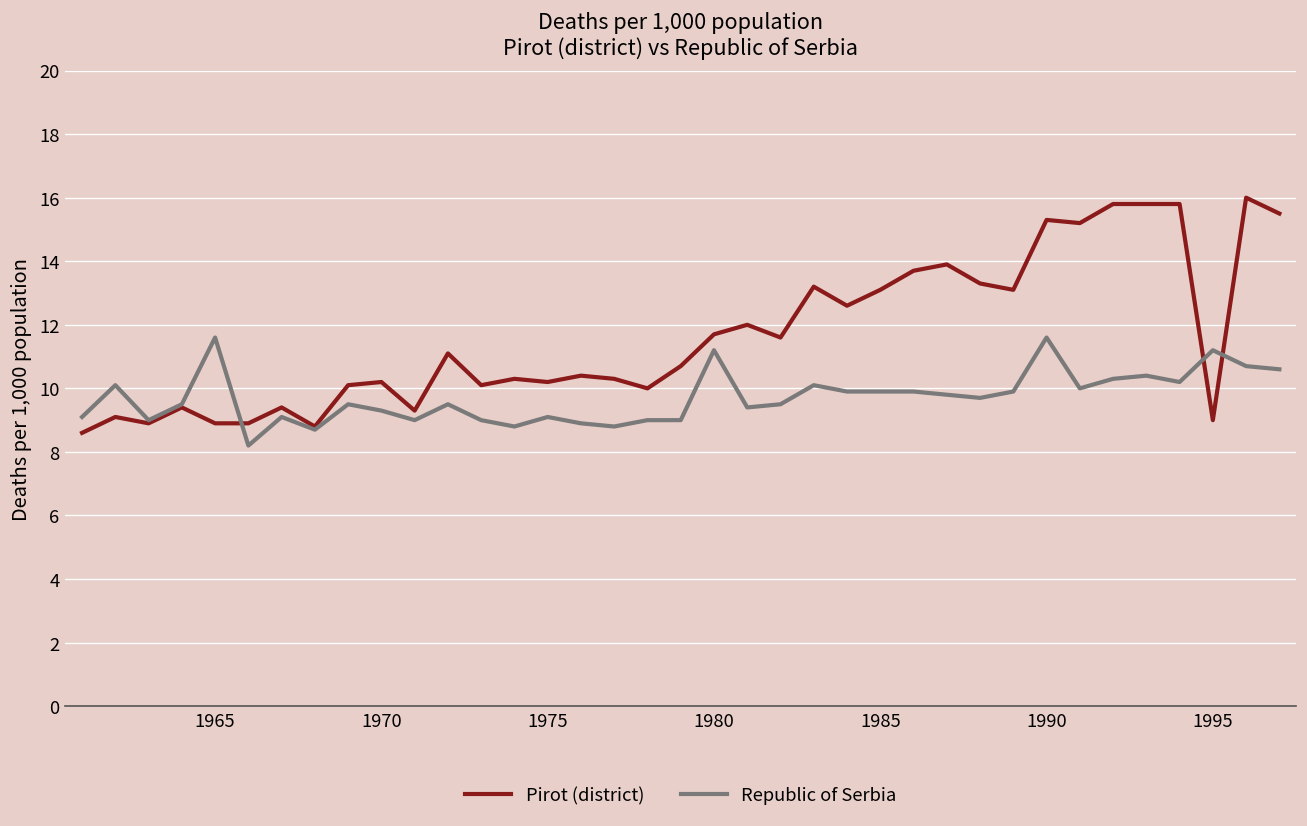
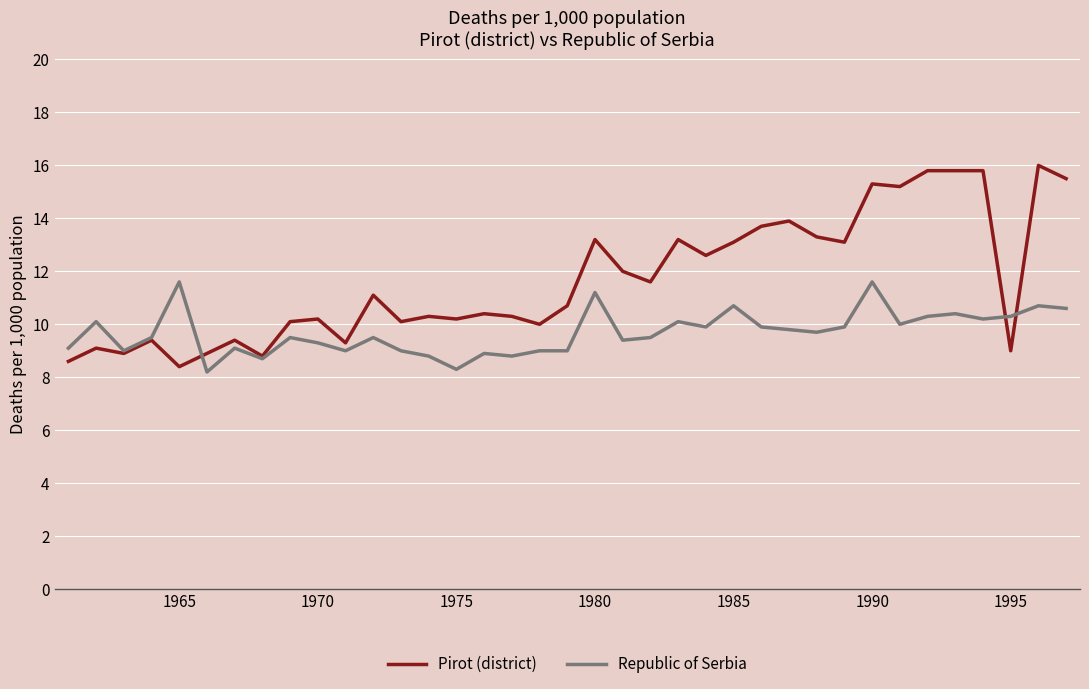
  {
    "Pirot (district)": {
-     "1965": 8.9,
+     "1965": 8.4,
      "1970": 10.2,
      "1975": 10.2,
-     "1980": 11.7,
+     "1980": 13.2,
      "1985": 13.1,
      "1990": 15.3,
      "1995": 9.0
    },
    "Republic of Serbia": {
      "1965": 11.6,
      "1970": 9.3,
-     "1975": 9.1,
+     "1975": 8.3,
      "1980": 11.2,
-     "1985": 9.9,
+     "1985": 10.7,
      "1990": 11.6,
-     "1995": 11.2
+     "1995": 10.3
    }
  }
